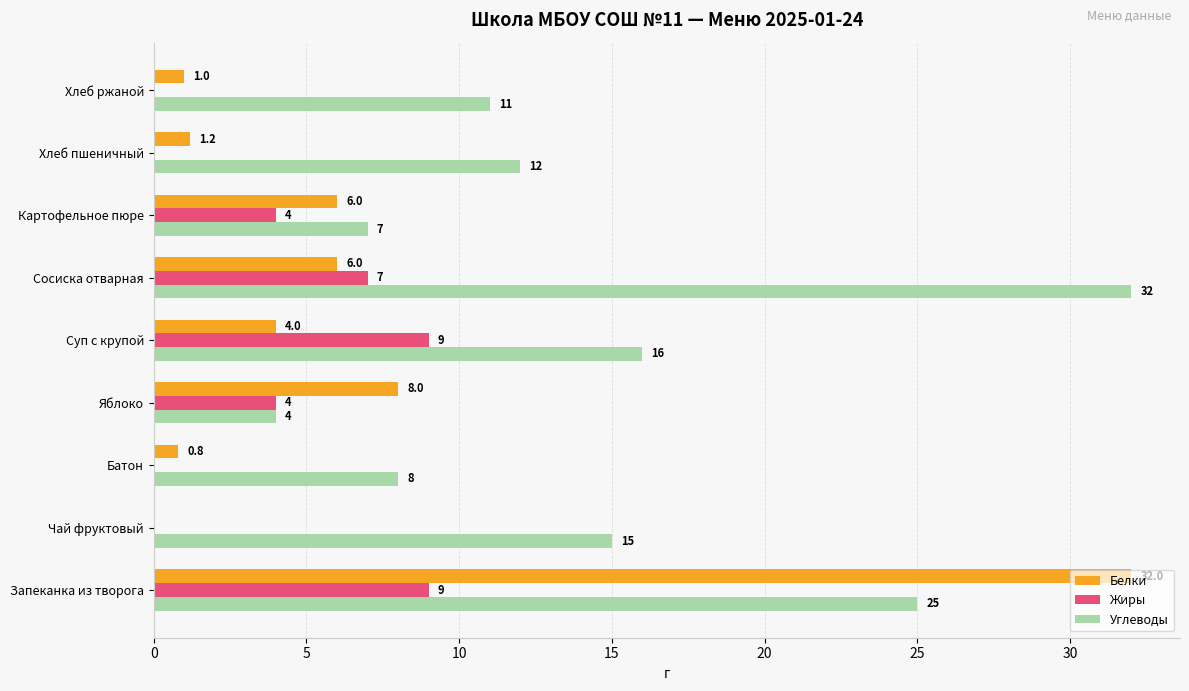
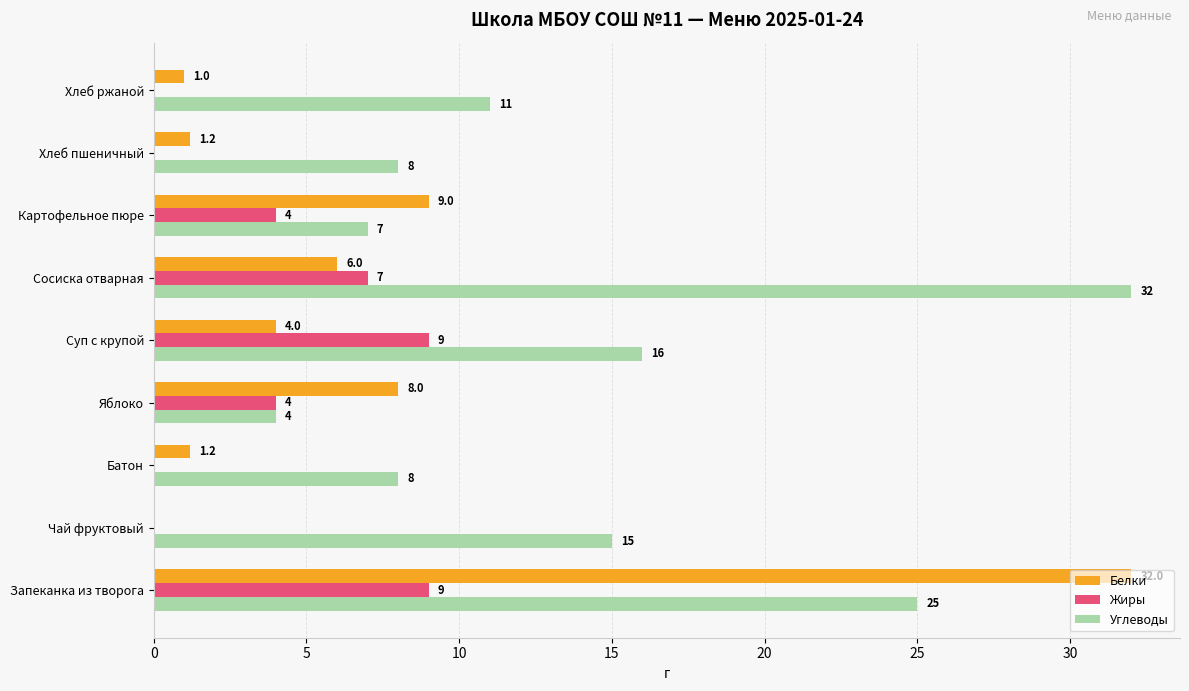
  {
    "Белки": {
      "Хлеб ржаной": 1.0,
      "Хлеб пшеничный": 1.2,
-     "Картофельное пюре": 6.0,
+     "Картофельное пюре": 9.0,
      "Сосиска отварная": 6.0,
      "Суп с крупой": 4.0,
      "Яблоко": 8.0,
-     "Батон": 0.8
+     "Батон": 1.2
    },
    "Жиры": {
      "Картофельное пюре": 4,
      "Сосиска отварная": 7,
      "Суп с крупой": 9,
      "Яблоко": 4,
      "Запеканка из творога": 9
    },
    "Углеводы": {
      "Хлеб ржаной": 11,
-     "Хлеб пшеничный": 12,
+     "Хлеб пшеничный": 8,
      "Картофельное пюре": 7,
      "Сосиска отварная": 32,
      "Суп с крупой": 16,
      "Яблоко": 4,
      "Батон": 8,
      "Чай фруктовый": 15,
      "Запеканка из творога": 25
    }
  }
